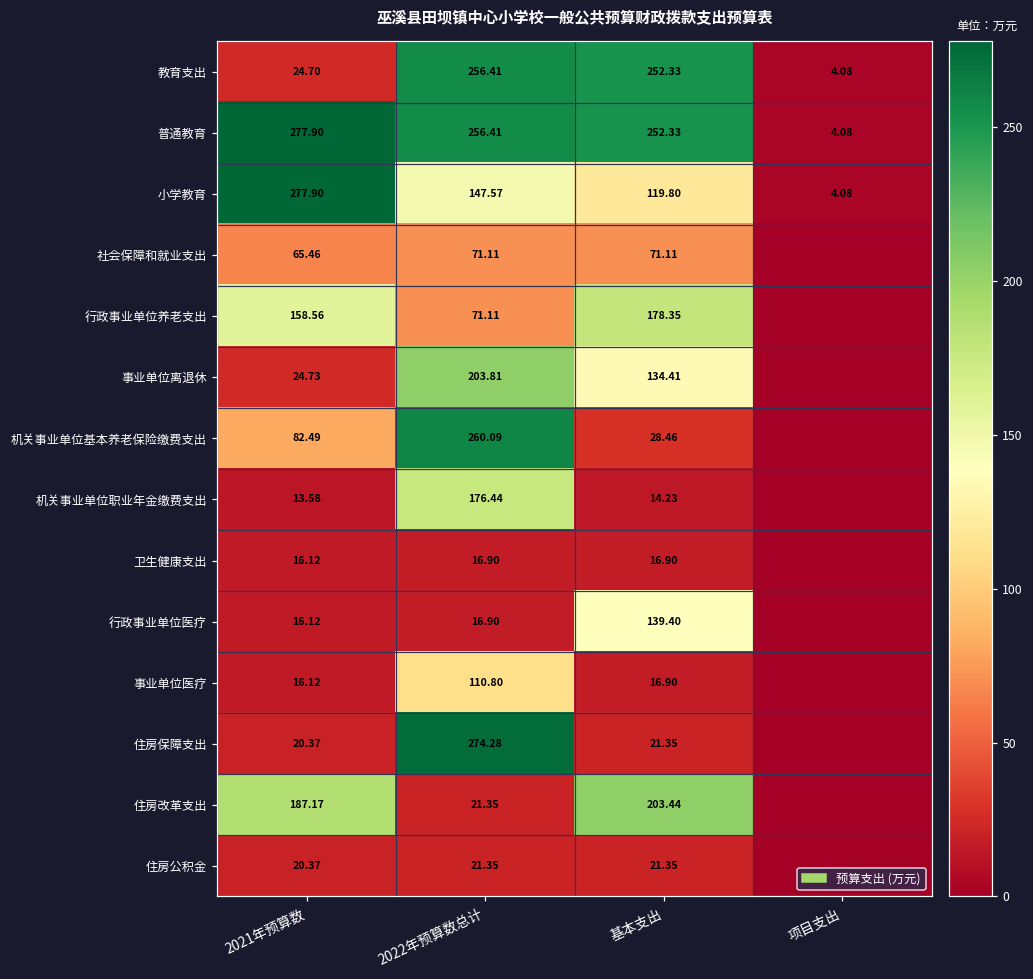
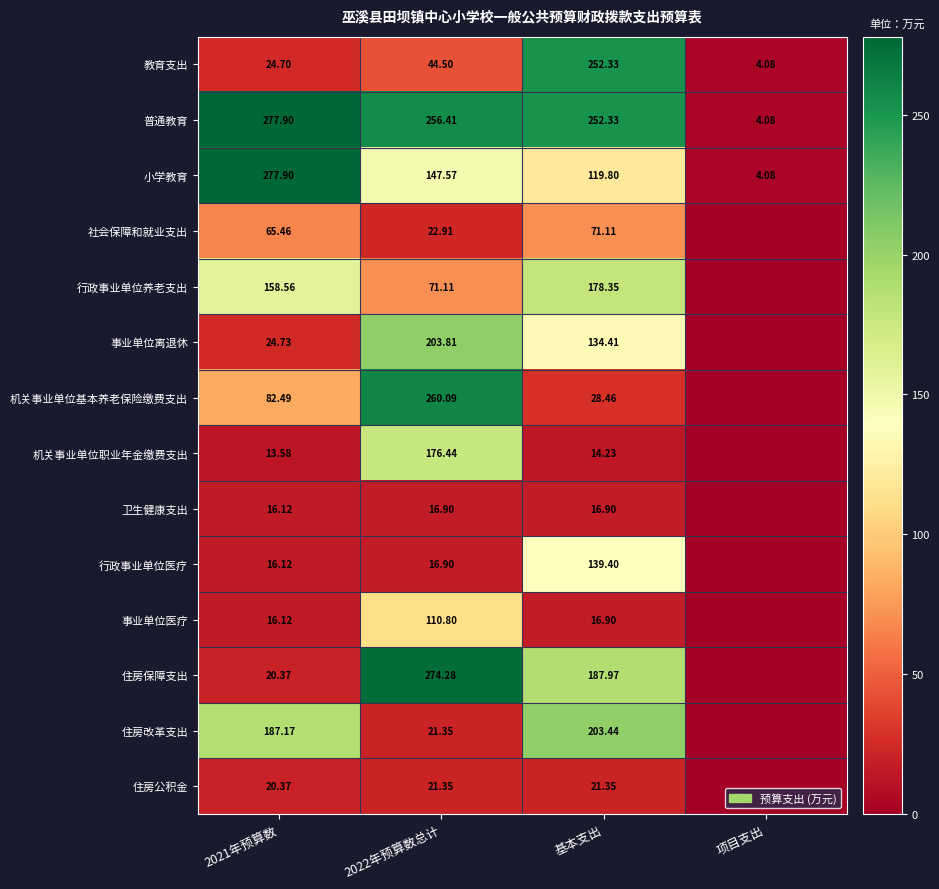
  {
    "教育支出": {
      "2021年预算数": 24.70,
-     "2022年预算数总计": 256.41,
+     "2022年预算数总计": 44.50,
      "基本支出": 252.33,
      "项目支出": 4.08
    },
    "普通教育": {
      "2021年预算数": 277.90,
      "2022年预算数总计": 256.41,
      "基本支出": 252.33,
      "项目支出": 4.08
    },
    "小学教育": {
      "2021年预算数": 277.90,
      "2022年预算数总计": 147.57,
      "基本支出": 119.80,
      "项目支出": 4.08
    },
    "社会保障和就业支出": {
      "2021年预算数": 65.46,
-     "2022年预算数总计": 71.11,
+     "2022年预算数总计": 22.91,
      "基本支出": 71.11
    },
    "行政事业单位养老支出": {
      "2021年预算数": 158.56,
      "2022年预算数总计": 71.11,
      "基本支出": 178.35
    },
    "事业单位离退休": {
      "2021年预算数": 24.73,
      "2022年预算数总计": 203.81,
      "基本支出": 134.41
    },
    "机关事业单位基本养老保险缴费支出": {
      "2021年预算数": 82.49,
      "2022年预算数总计": 260.09,
      "基本支出": 28.46
    },
    "机关事业单位职业年金缴费支出": {
      "2021年预算数": 13.58,
      "2022年预算数总计": 176.44,
      "基本支出": 14.23
    },
    "卫生健康支出": {
      "2021年预算数": 16.12,
      "2022年预算数总计": 16.90,
      "基本支出": 16.90
    },
    "行政事业单位医疗": {
      "2021年预算数": 16.12,
      "2022年预算数总计": 16.90,
      "基本支出": 139.40
    },
    "事业单位医疗": {
      "2021年预算数": 16.12,
      "2022年预算数总计": 110.80,
      "基本支出": 16.90
    },
    "住房保障支出": {
      "2021年预算数": 20.37,
      "2022年预算数总计": 274.28,
-     "基本支出": 21.35
+     "基本支出": 187.97
    },
    "住房改革支出": {
      "2021年预算数": 187.17,
      "2022年预算数总计": 21.35,
      "基本支出": 203.44
    },
    "住房公积金": {
      "2021年预算数": 20.37,
      "2022年预算数总计": 21.35,
      "基本支出": 21.35
    }
  }
